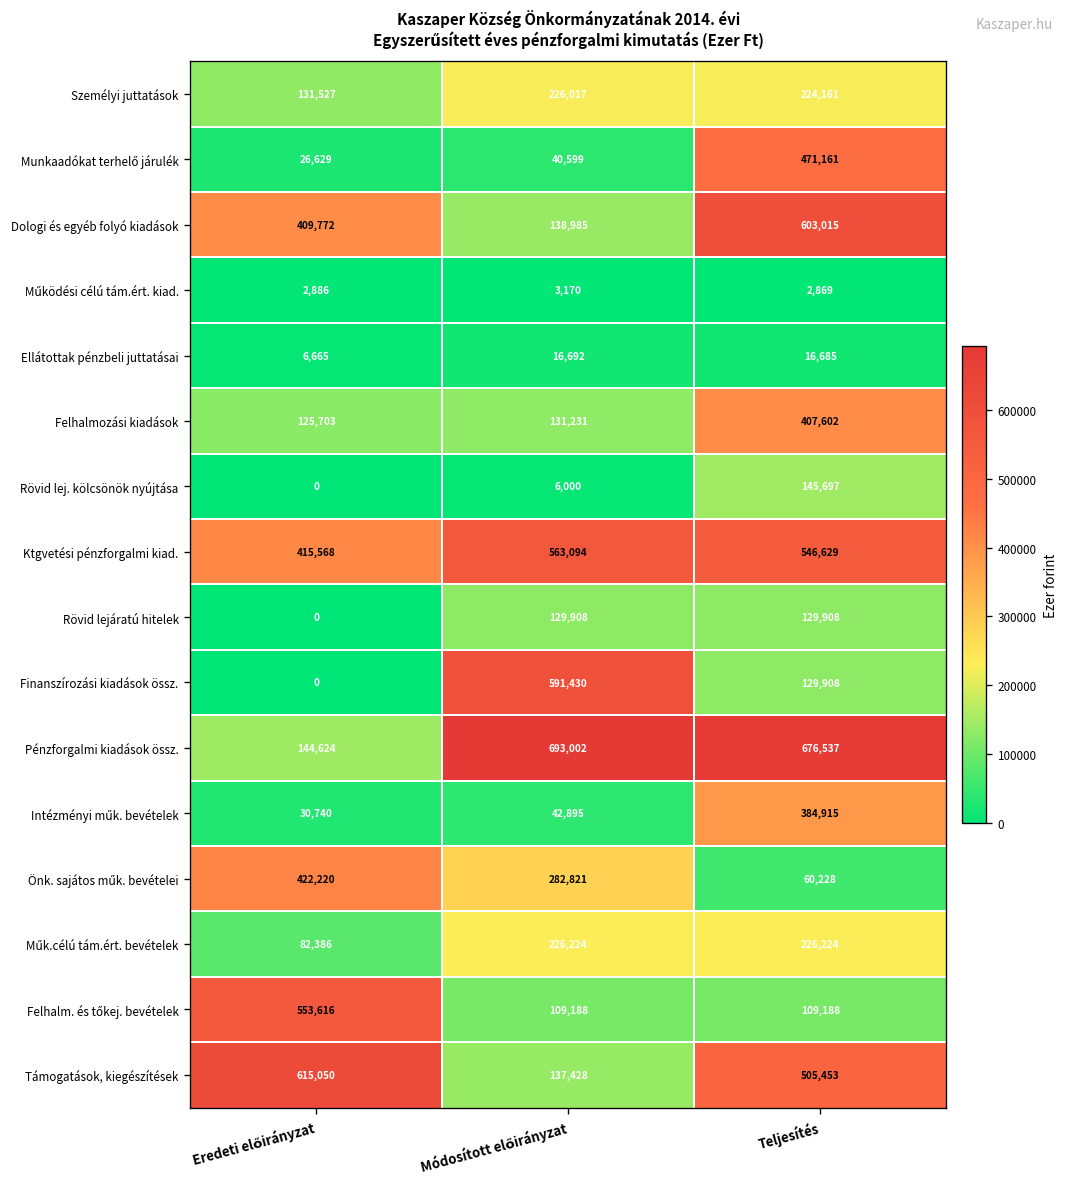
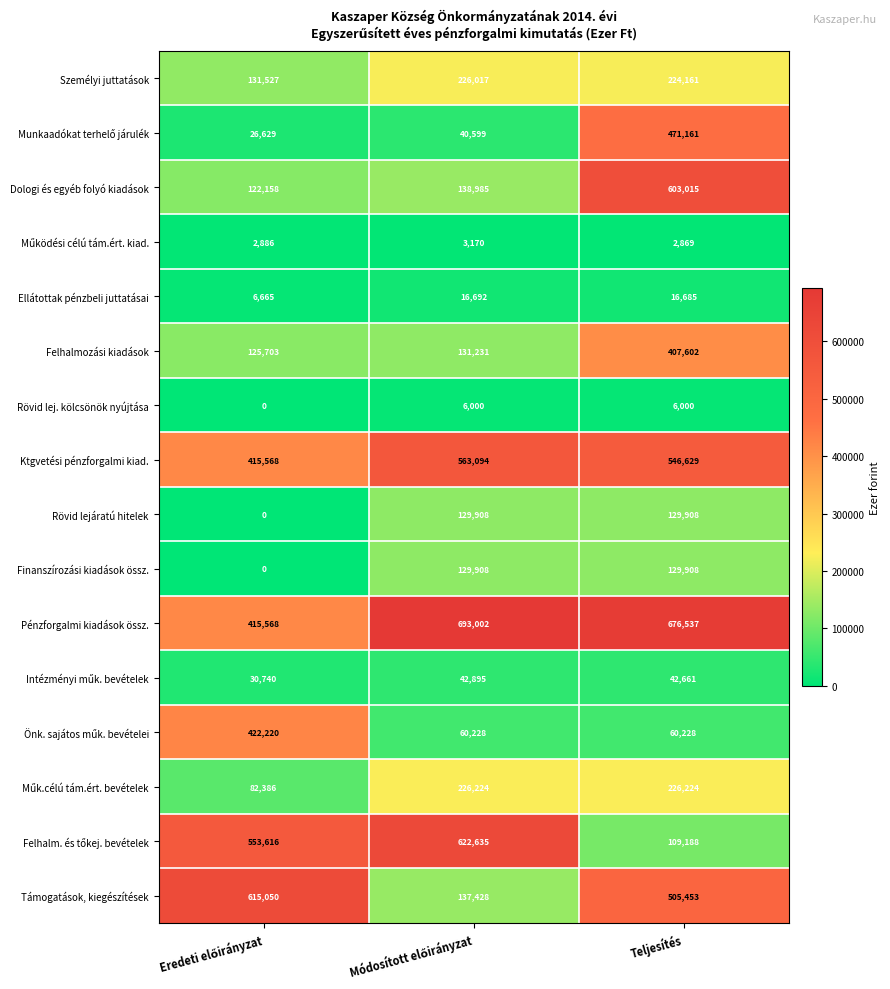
  {
    "Személyi juttatások": {
      "Eredeti előirányzat": "131,527",
      "Módosított előirányzat": "226,017",
      "Teljesítés": "224,161"
    },
    "Munkaadókat terhelő járulék": {
      "Eredeti előirányzat": "26,629",
      "Módosított előirányzat": "40,599",
      "Teljesítés": "471,161"
    },
    "Dologi és egyéb folyó kiadások": {
-     "Eredeti előirányzat": "409,772",
+     "Eredeti előirányzat": "122,158",
      "Módosított előirányzat": "138,985",
      "Teljesítés": "603,015"
    },
    "Működési célú tám.ért. kiad.": {
      "Eredeti előirányzat": "2,886",
      "Módosított előirányzat": "3,170",
      "Teljesítés": "2,869"
    },
    "Ellátottak pénzbeli juttatásai": {
      "Eredeti előirányzat": "6,665",
      "Módosított előirányzat": "16,692",
      "Teljesítés": "16,685"
    },
    "Felhalmozási kiadások": {
      "Eredeti előirányzat": "125,703",
      "Módosított előirányzat": "131,231",
      "Teljesítés": "407,602"
    },
    "Rövid lej. kölcsönök nyújtása": {
      "Eredeti előirányzat": "0",
      "Módosított előirányzat": "6,000",
-     "Teljesítés": "145,697"
+     "Teljesítés": "6,000"
    },
    "Ktgvetési pénzforgalmi kiad.": {
      "Eredeti előirányzat": "415,568",
      "Módosított előirányzat": "563,094",
      "Teljesítés": "546,629"
    },
    "Rövid lejáratú hitelek": {
      "Eredeti előirányzat": "0",
      "Módosított előirányzat": "129,908",
      "Teljesítés": "129,908"
    },
    "Finanszírozási kiadások össz.": {
      "Eredeti előirányzat": "0",
-     "Módosított előirányzat": "591,430",
+     "Módosított előirányzat": "129,908",
      "Teljesítés": "129,908"
    },
    "Pénzforgalmi kiadások össz.": {
-     "Eredeti előirányzat": "144,624",
+     "Eredeti előirányzat": "415,568",
      "Módosított előirányzat": "693,002",
      "Teljesítés": "676,537"
    },
    "Intézményi műk. bevételek": {
      "Eredeti előirányzat": "30,740",
      "Módosított előirányzat": "42,895",
-     "Teljesítés": "384,915"
+     "Teljesítés": "42,661"
    },
    "Önk. sajátos műk. bevételei": {
      "Eredeti előirányzat": "422,220",
-     "Módosított előirányzat": "282,821",
+     "Módosított előirányzat": "60,228",
      "Teljesítés": "60,228"
    },
    "Műk.célú tám.ért. bevételek": {
      "Eredeti előirányzat": "82,386",
      "Módosított előirányzat": "226,224",
      "Teljesítés": "226,224"
    },
    "Felhalm. és tőkej. bevételek": {
      "Eredeti előirányzat": "553,616",
-     "Módosított előirányzat": "109,188",
+     "Módosított előirányzat": "622,635",
      "Teljesítés": "109,188"
    },
    "Támogatások, kiegészítések": {
      "Eredeti előirányzat": "615,050",
      "Módosított előirányzat": "137,428",
      "Teljesítés": "505,453"
    }
  }
